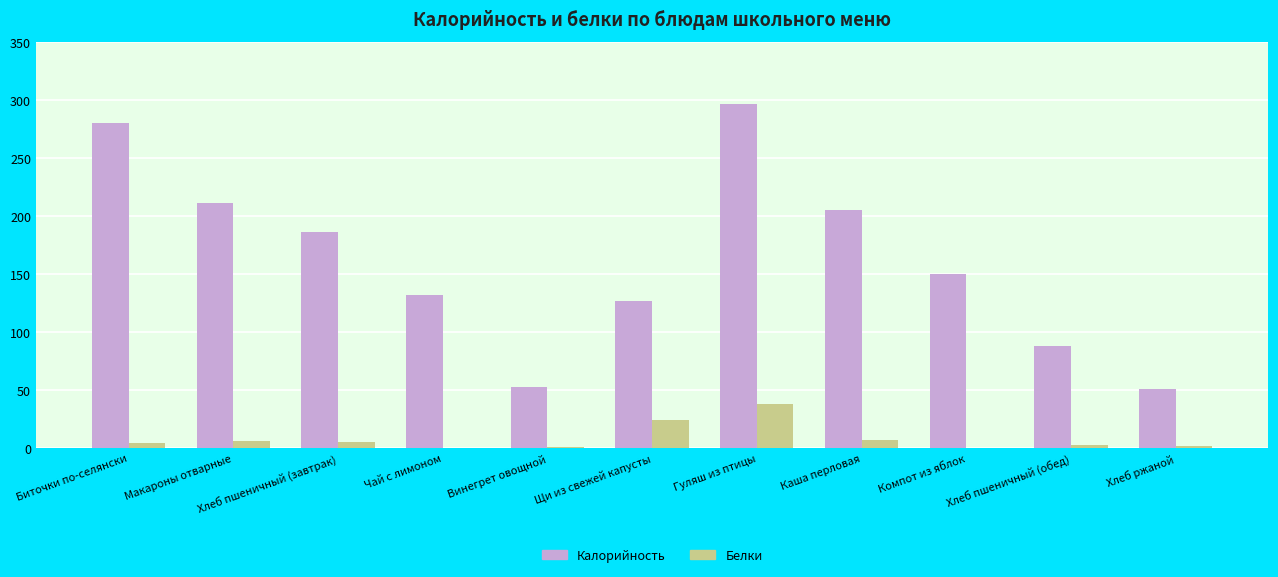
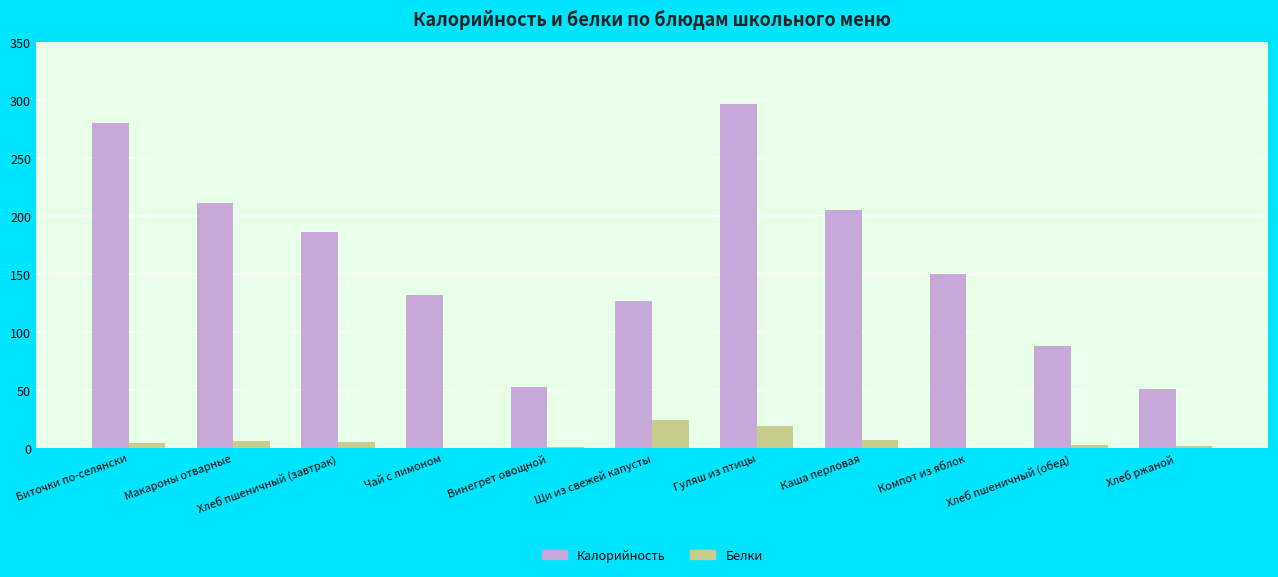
  {
    "Калорийность": {
      "Биточки по-селянски": 280,
      "Макароны отварные": 211,
      "Хлеб пшеничный (завтрак)": 187,
      "Чай с лимоном": 132,
      "Винегрет овощной": 53,
      "Щи из свежей капусты": 127,
      "Гуляш из птицы": 296,
      "Каша перловая": 205,
      "Компот из яблок": 150,
      "Хлеб пшеничный (обед)": 88,
      "Хлеб ржаной": 51
    },
    "Белки": {
      "Биточки по-селянски": 4,
      "Макароны отварные": 7,
      "Хлеб пшеничный (завтрак)": 6,
      "Щи из свежей капусты": 24,
-     "Гуляш из птицы": 38,
+     "Гуляш из птицы": 19,
      "Каша перловая": 7,
      "Хлеб пшеничный (обед)": 3
    }
  }
